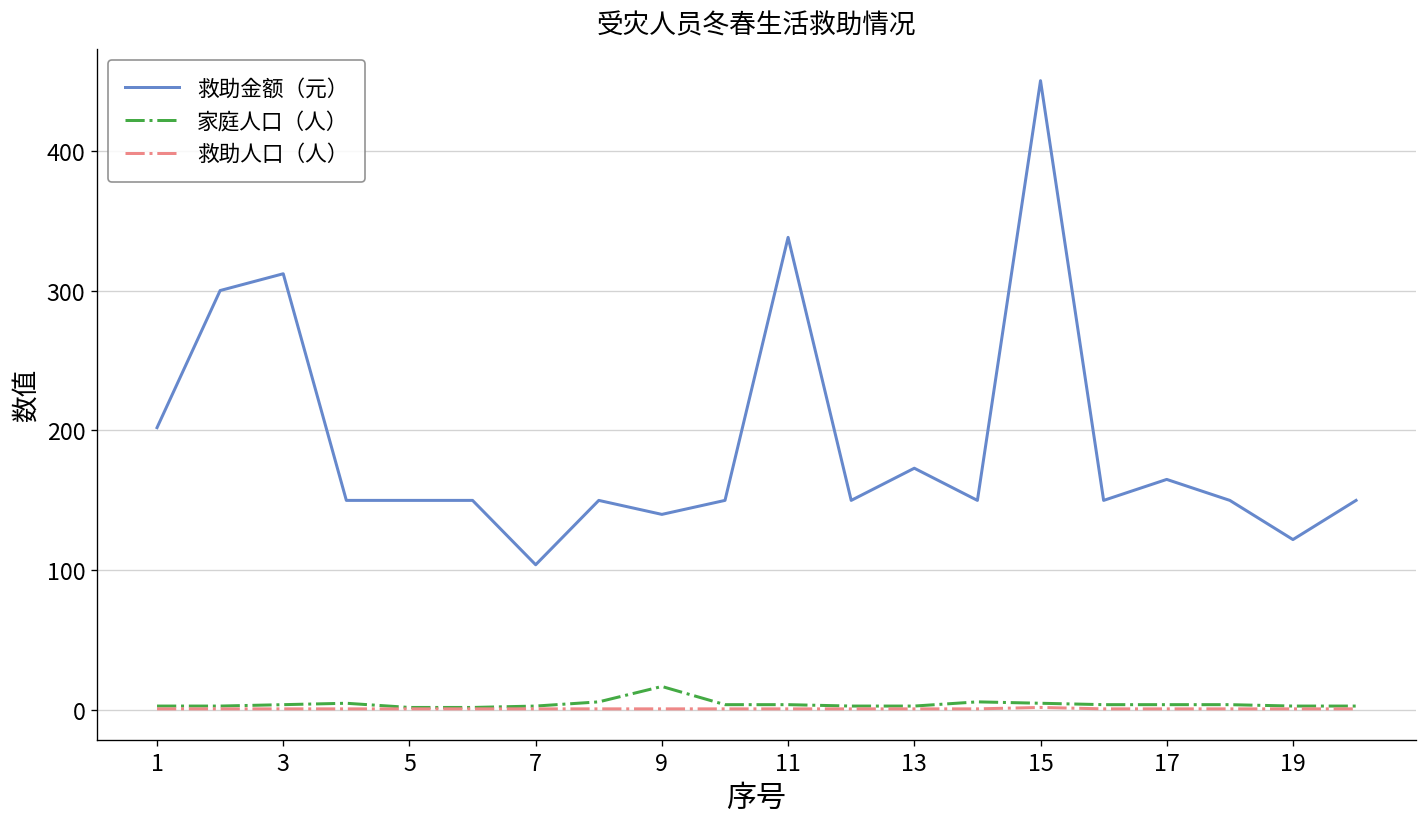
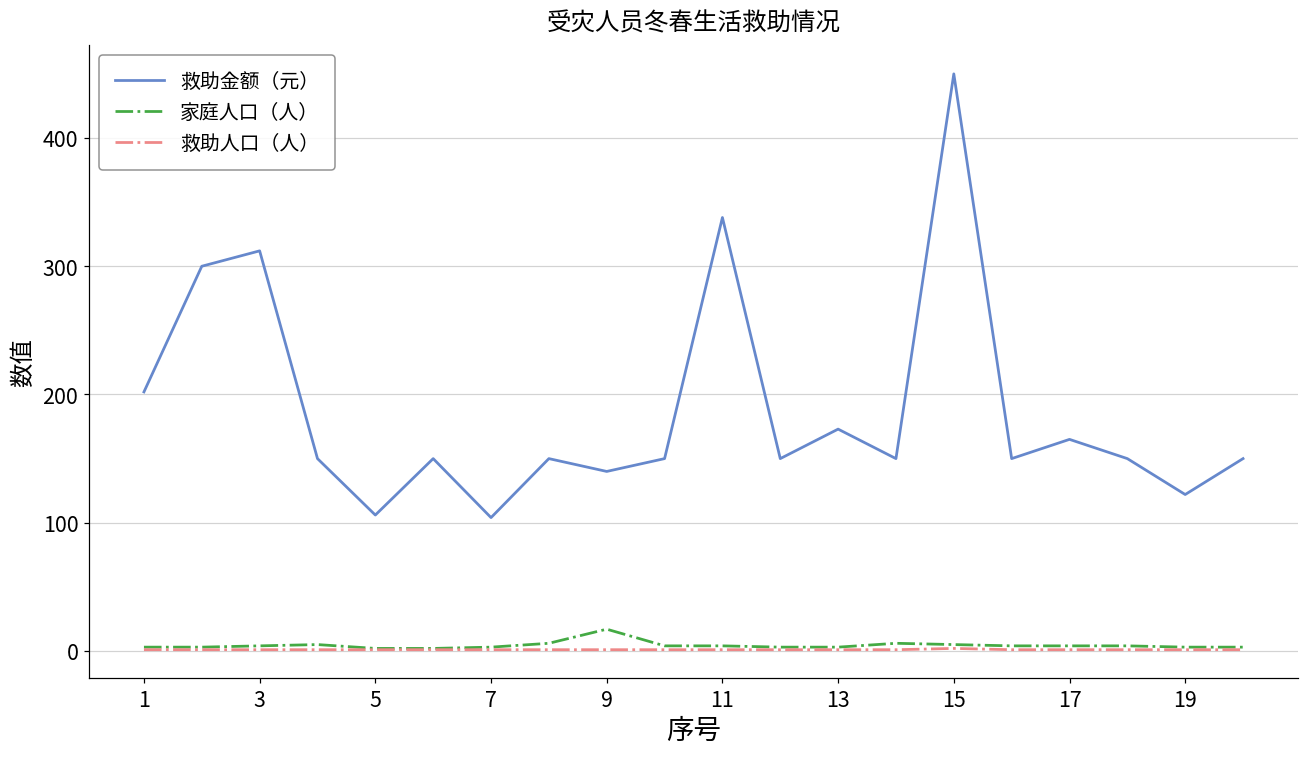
  {
    "救助金额（元）": {
      "1": 202,
      "3": 312,
-     "5": 150,
+     "5": 106,
      "7": 104,
      "9": 140,
      "11": 338,
      "13": 173,
      "15": 450,
      "17": 165,
      "19": 122
    },
    "家庭人口（人）": {
      "3": 4,
      "9": 17,
      "11": 4,
      "15": 5,
      "17": 4
    },
    "救助人口（人）": {
      "3": 1,
      "9": 1,
      "11": 1,
      "15": 2,
      "17": 1
    }
  }
